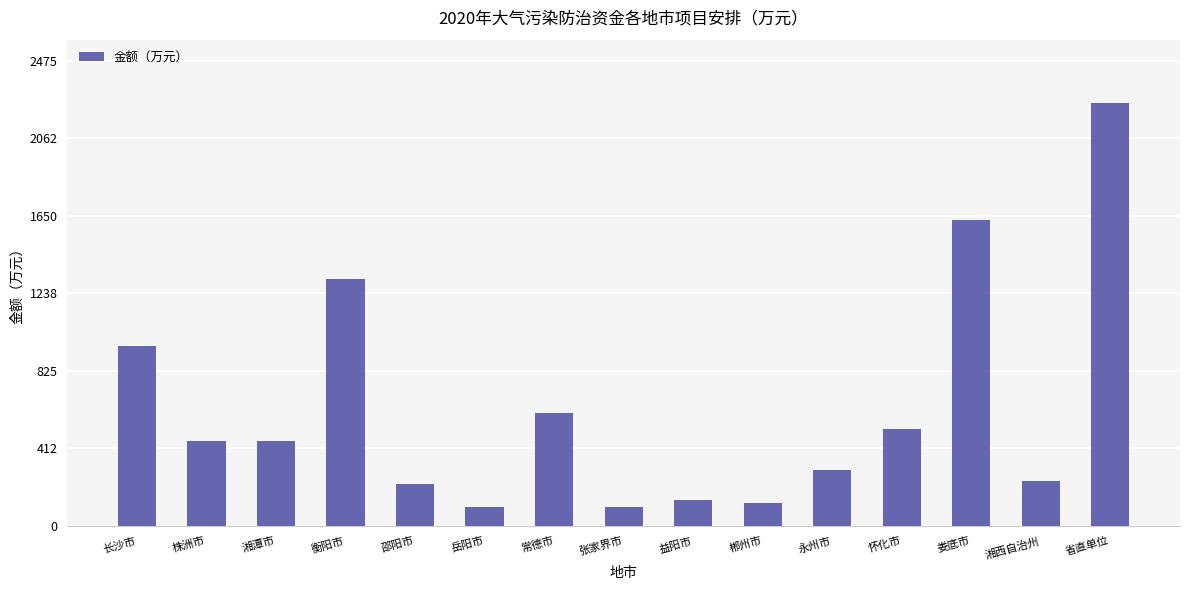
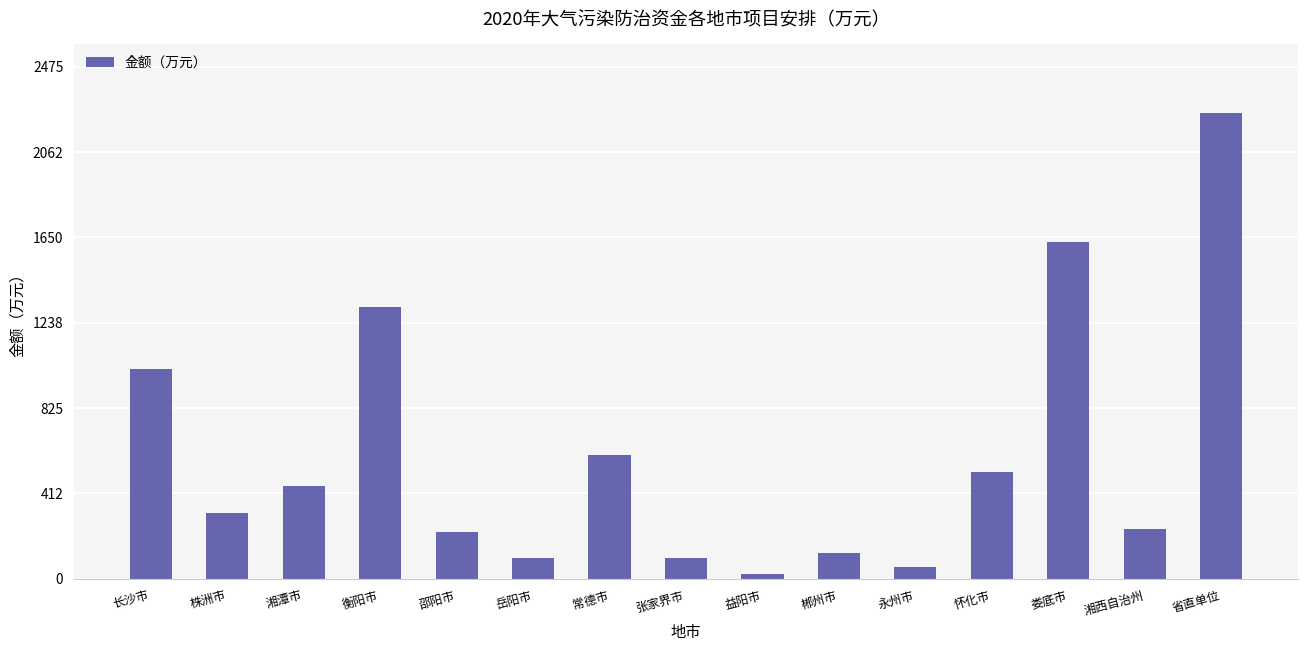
  {
-   "长沙市": 960,
-   "株洲市": 450,
+   "长沙市": 1010,
+   "株洲市": 320,
    "湘潭市": 450,
    "衡阳市": 1320,
    "邵阳市": 220,
    "岳阳市": 100,
    "常德市": 600,
    "张家界市": 100,
-   "益阳市": 140,
+   "益阳市": 20,
    "郴州市": 130,
-   "永州市": 300,
+   "永州市": 60,
    "怀化市": 520,
    "娄底市": 1630,
    "湘西自治州": 240,
    "省直单位": 2250
  }
